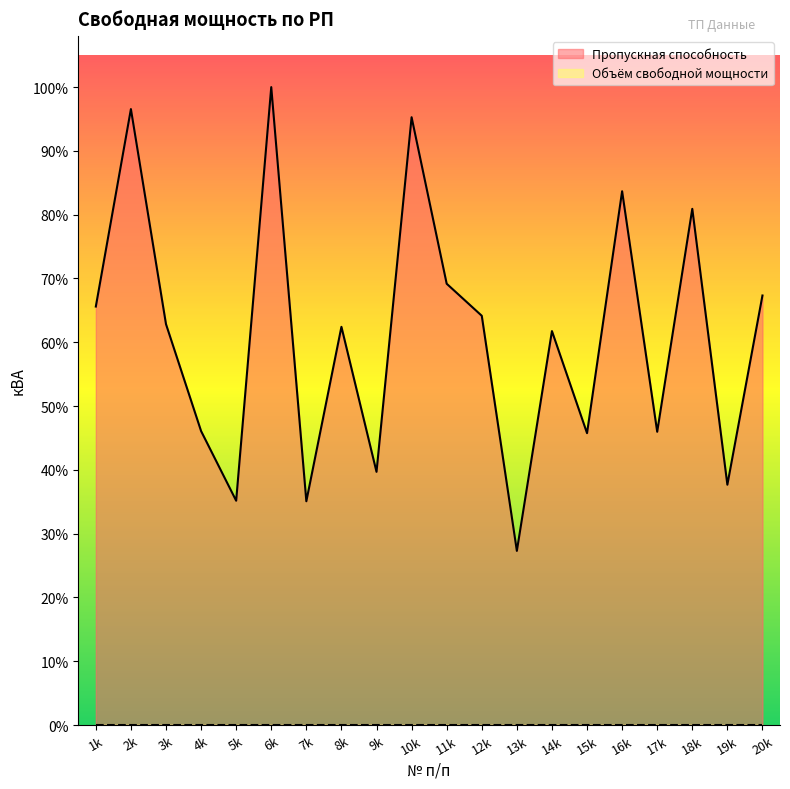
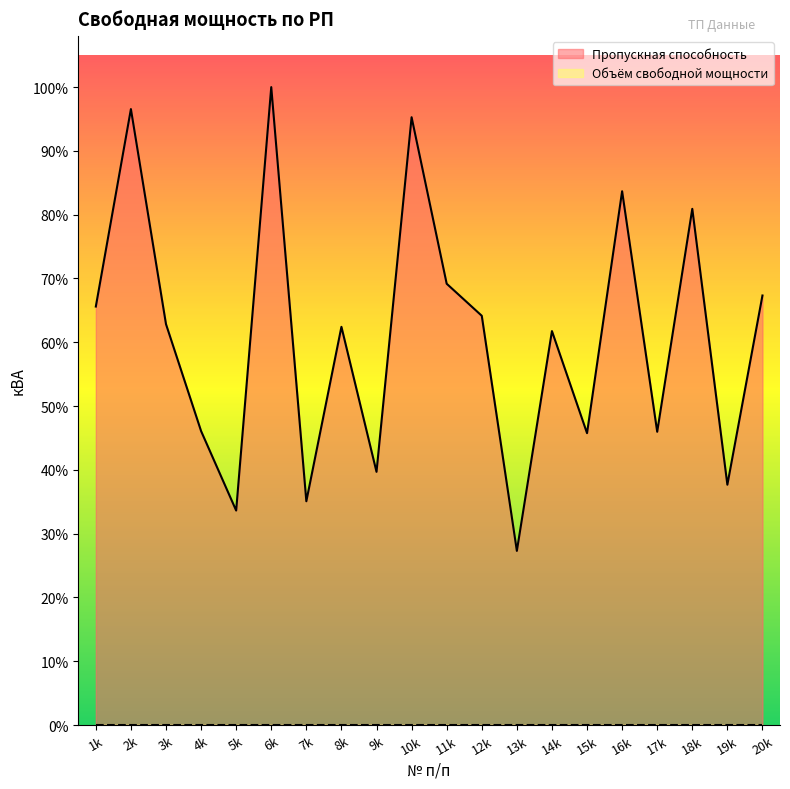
  {
    "Пропускная способность": {
      "1k": "66%",
      "2k": "97%",
      "3k": "63%",
      "4k": "46%",
-     "5k": "35%",
+     "5k": "34%",
      "6k": "100%",
      "7k": "35%",
      "8k": "62%",
      "9k": "40%",
      "10k": "95%",
      "11k": "69%",
      "12k": "64%",
      "13k": "27%",
      "14k": "62%",
      "15k": "46%",
      "16k": "84%",
      "17k": "46%",
      "18k": "81%",
      "19k": "38%",
      "20k": "67%"
    },
    "Объём свободной мощности": {
      "1k": "0%",
      "2k": "0%",
      "3k": "0%",
      "4k": "0%",
      "5k": "0%",
      "6k": "0%",
      "7k": "0%",
      "8k": "0%",
      "9k": "0%",
      "10k": "0%",
      "11k": "0%",
      "12k": "0%",
      "13k": "0%",
      "14k": "0%",
      "15k": "0%",
      "16k": "0%",
      "17k": "0%",
      "18k": "0%",
      "19k": "0%",
      "20k": "0%"
    }
  }
